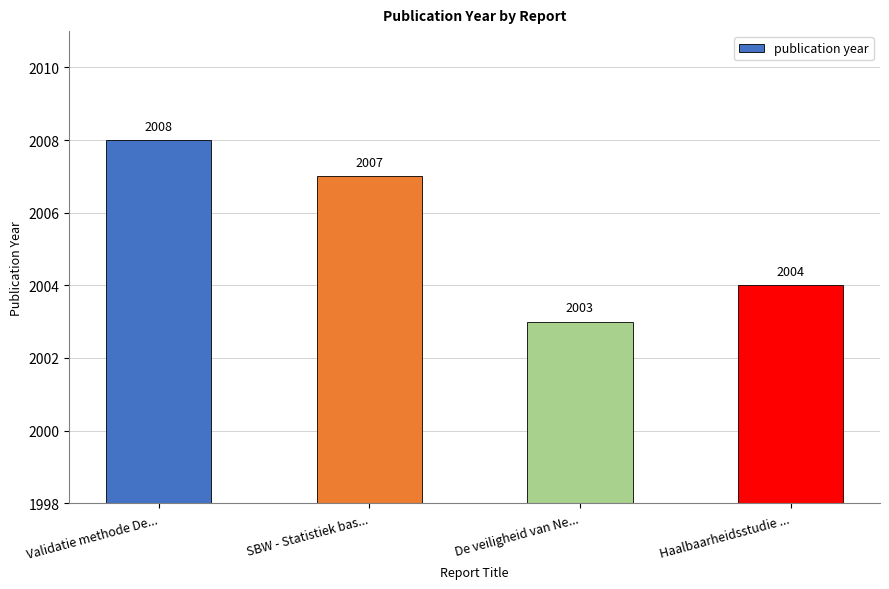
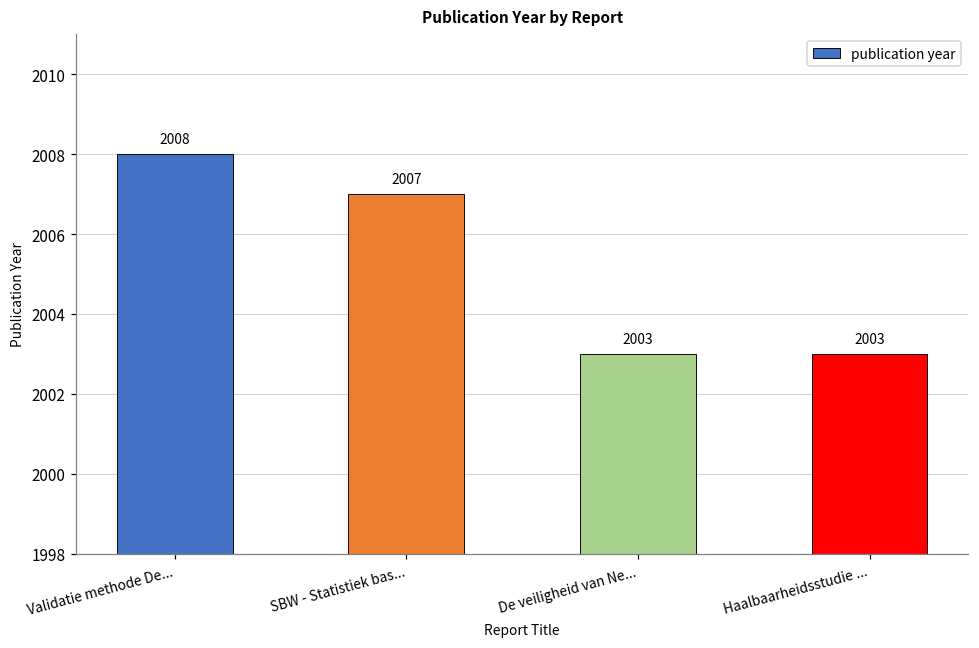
  {
    "Validatie methode De...": 2008,
    "SBW - Statistiek bas...": 2007,
    "De veiligheid van Ne...": 2003,
-   "Haalbaarheidsstudie ...": 2004
+   "Haalbaarheidsstudie ...": 2003
  }
